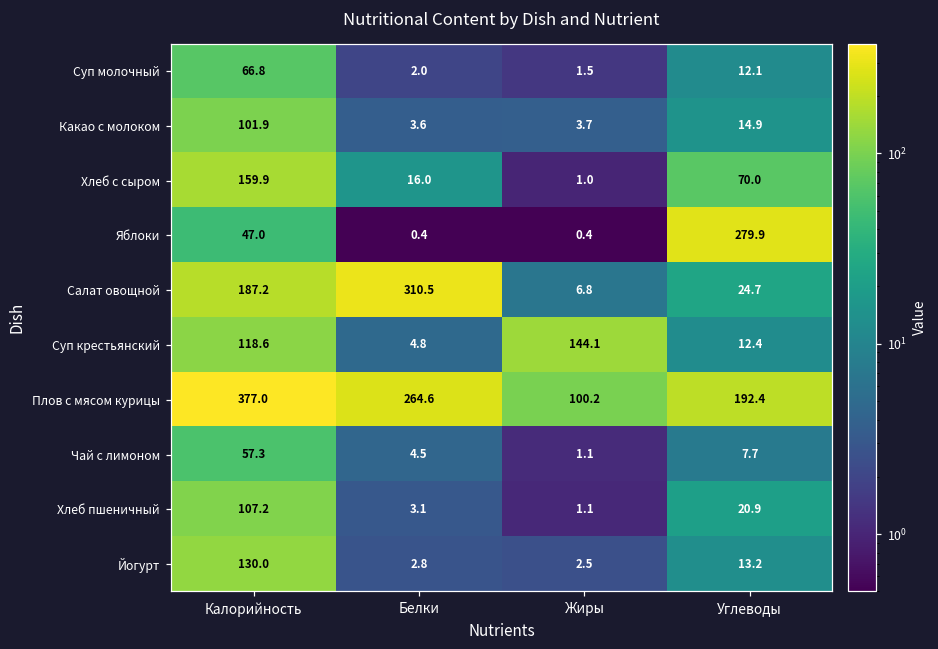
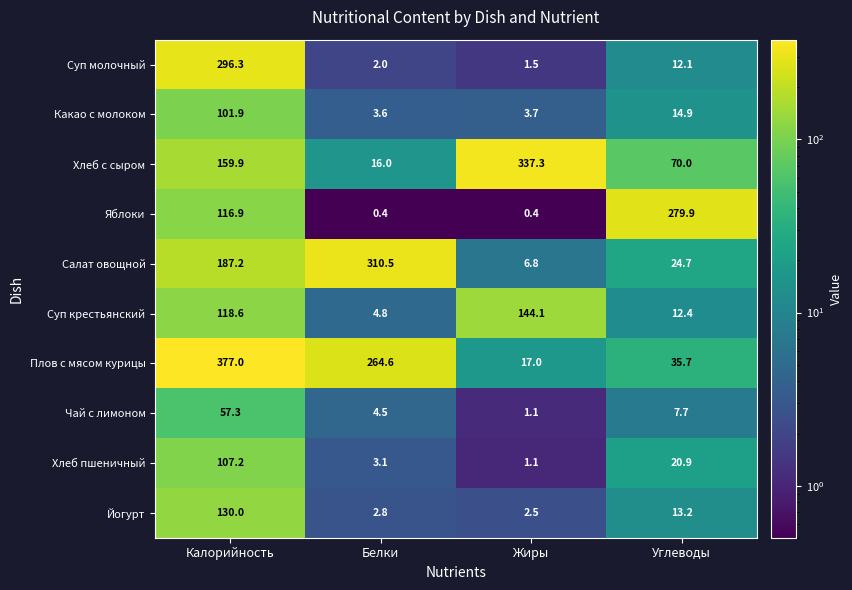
  {
    "Суп молочный": {
-     "Калорийность": 66.8,
+     "Калорийность": 296.3,
      "Белки": 2.0,
      "Жиры": 1.5,
      "Углеводы": 12.1
    },
    "Какао с молоком": {
      "Калорийность": 101.9,
      "Белки": 3.6,
      "Жиры": 3.7,
      "Углеводы": 14.9
    },
    "Хлеб с сыром": {
      "Калорийность": 159.9,
      "Белки": 16.0,
-     "Жиры": 1.0,
+     "Жиры": 337.3,
      "Углеводы": 70.0
    },
    "Яблоки": {
-     "Калорийность": 47.0,
+     "Калорийность": 116.9,
      "Белки": 0.4,
      "Жиры": 0.4,
      "Углеводы": 279.9
    },
    "Салат овощной": {
      "Калорийность": 187.2,
      "Белки": 310.5,
      "Жиры": 6.8,
      "Углеводы": 24.7
    },
    "Суп крестьянский": {
      "Калорийность": 118.6,
      "Белки": 4.8,
      "Жиры": 144.1,
      "Углеводы": 12.4
    },
    "Плов с мясом курицы": {
      "Калорийность": 377.0,
      "Белки": 264.6,
-     "Жиры": 100.2,
-     "Углеводы": 192.4
+     "Жиры": 17.0,
+     "Углеводы": 35.7
    },
    "Чай с лимоном": {
      "Калорийность": 57.3,
      "Белки": 4.5,
      "Жиры": 1.1,
      "Углеводы": 7.7
    },
    "Хлеб пшеничный": {
      "Калорийность": 107.2,
      "Белки": 3.1,
      "Жиры": 1.1,
      "Углеводы": 20.9
    },
    "Йогурт": {
      "Калорийность": 130.0,
      "Белки": 2.8,
      "Жиры": 2.5,
      "Углеводы": 13.2
    }
  }
